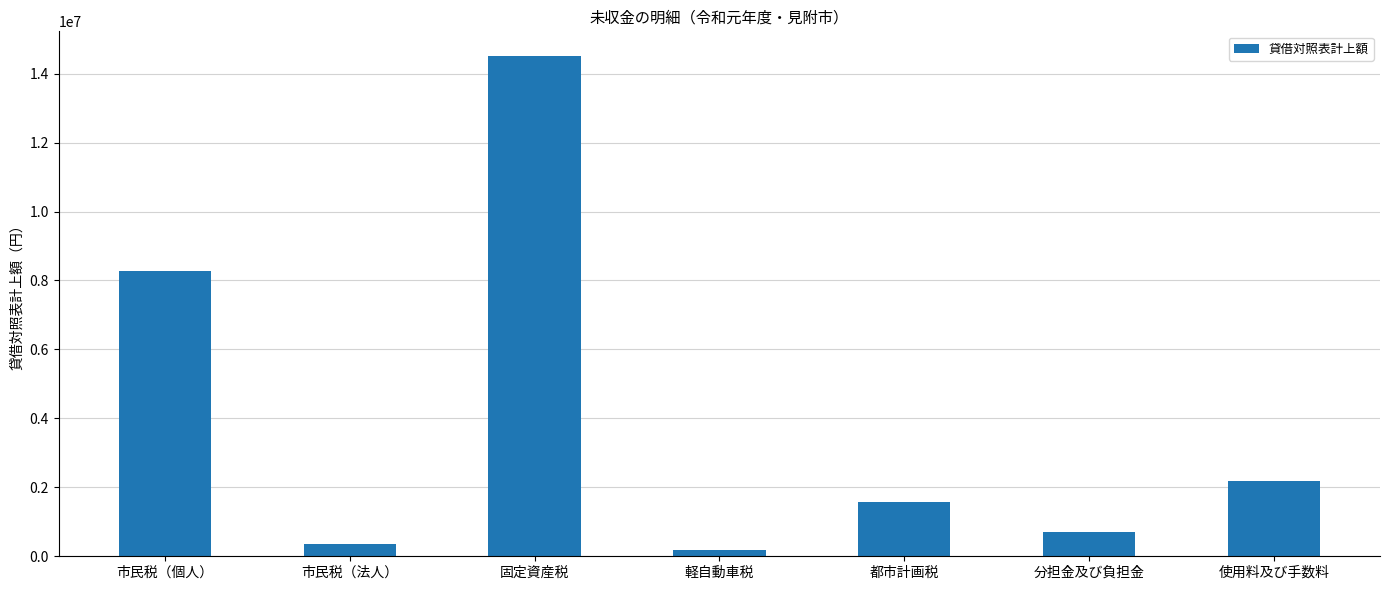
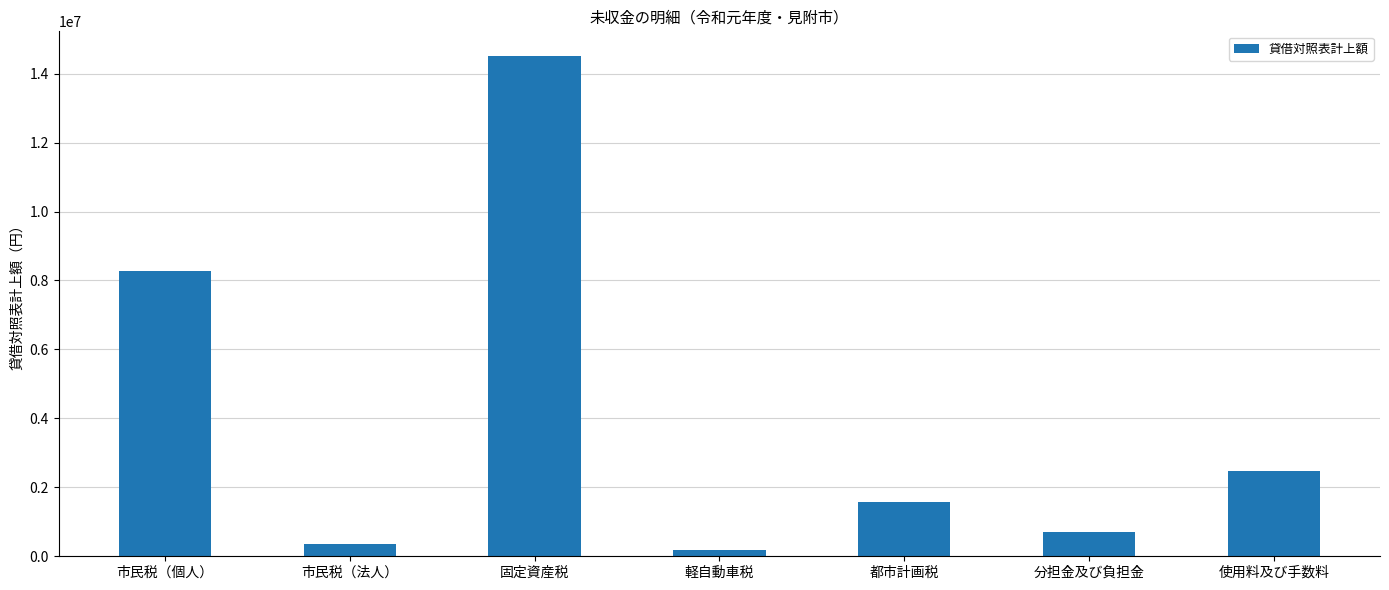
  {
    "市民税（個人）": 8300000,
    "市民税（法人）": 400000,
    "固定資産税": 14500000,
    "軽自動車税": 200000,
    "都市計画税": 1600000,
    "分担金及び負担金": 700000,
-   "使用料及び手数料": 2200000
+   "使用料及び手数料": 2500000
  }
